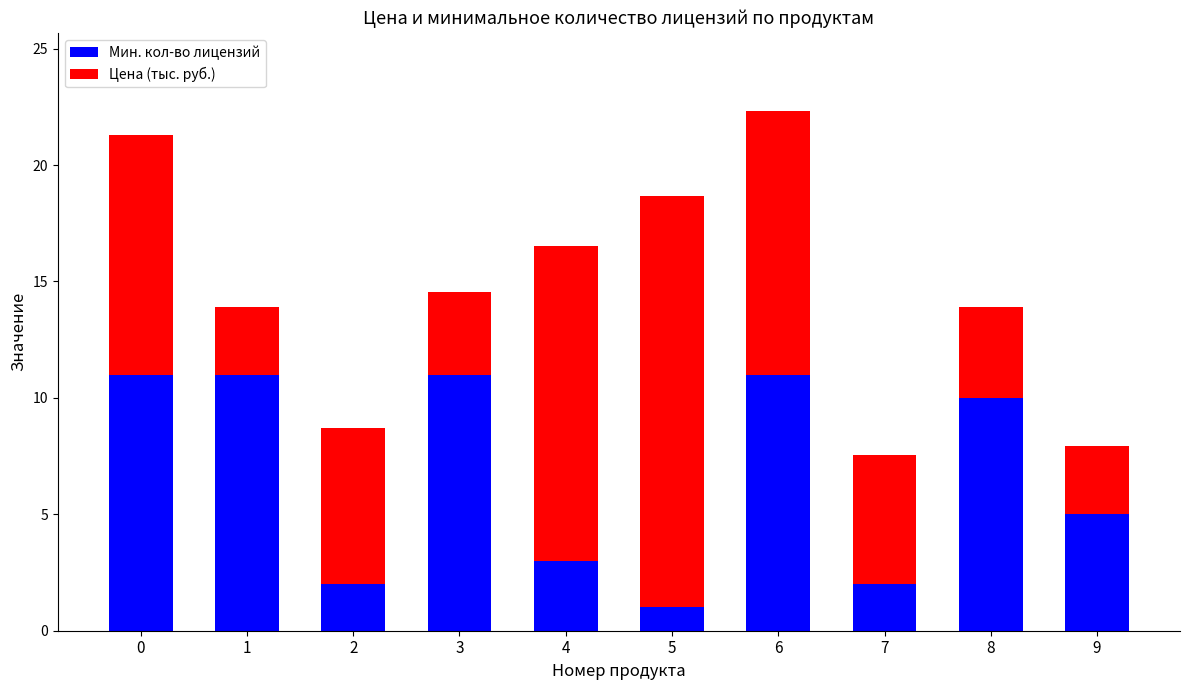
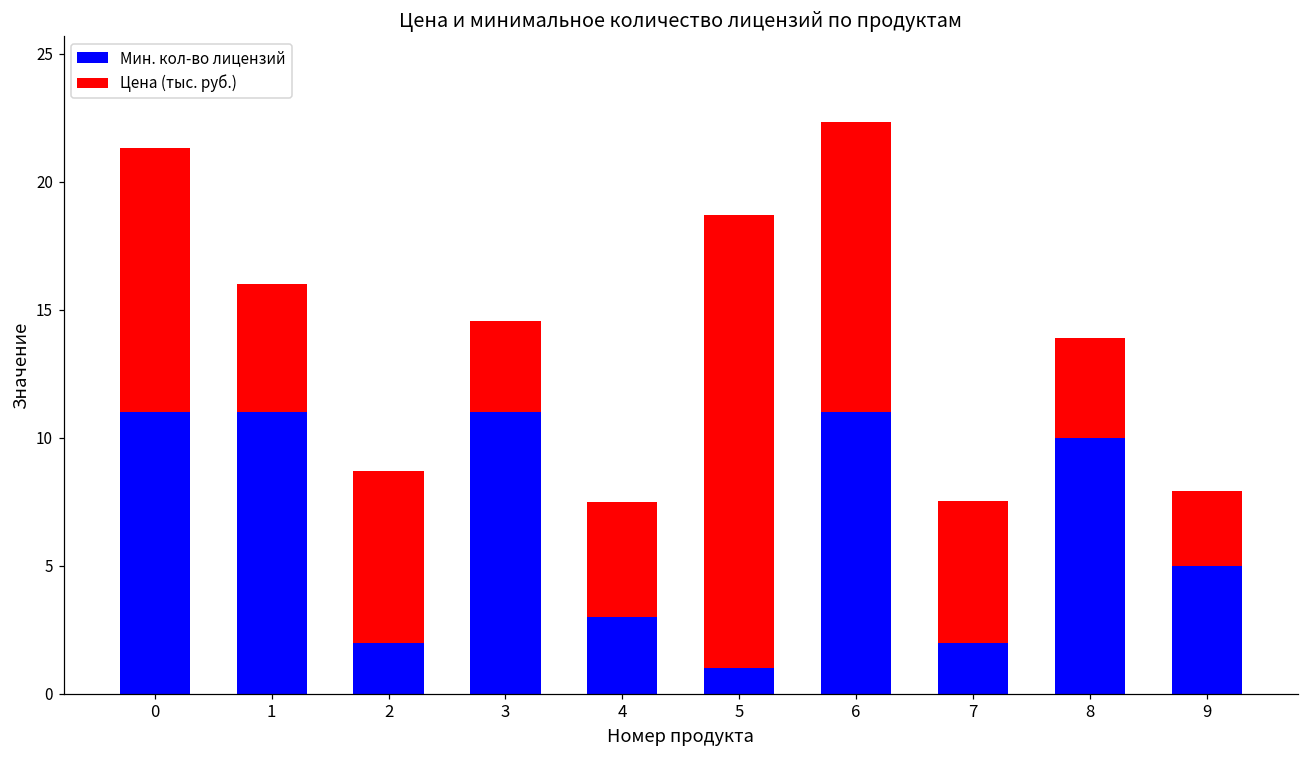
  {
    "Мин. кол-во лицензий": {
      "0": 11.0,
      "1": 11.0,
      "2": 2.0,
      "3": 11.0,
      "4": 3.0,
      "5": 1.0,
      "6": 11.0,
      "7": 2.0,
      "8": 10.0,
      "9": 5.0
    },
    "Цена (тыс. руб.)": {
      "0": 10.3,
-     "1": 2.9,
+     "1": 5.0,
      "2": 6.7,
      "3": 3.6,
-     "4": 13.5,
+     "4": 4.5,
      "5": 17.7,
      "6": 11.3,
      "7": 5.5,
      "8": 3.9,
      "9": 2.9
    }
  }
